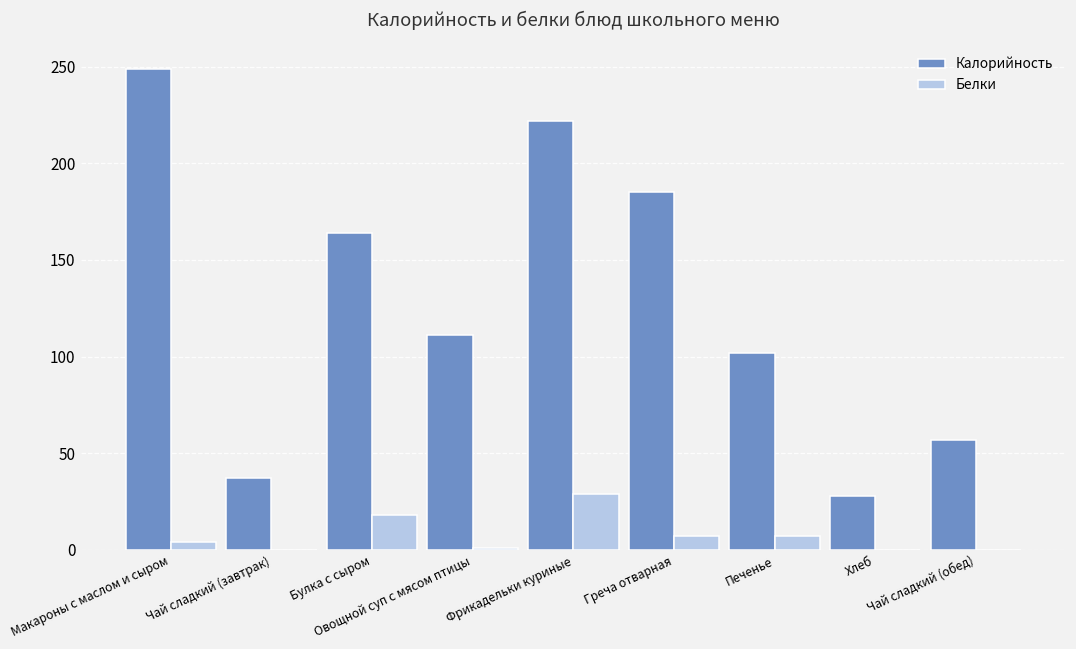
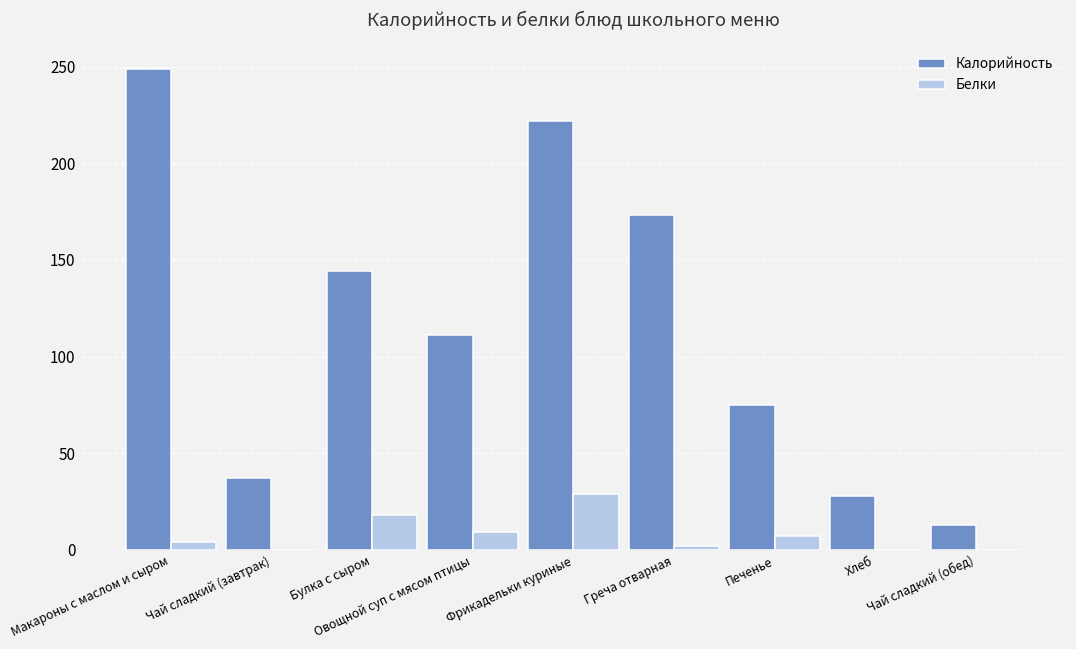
  {
    "Калорийность": {
      "Макароны с маслом и сыром": 249,
      "Чай сладкий (завтрак)": 37,
-     "Булка с сыром": 164,
+     "Булка с сыром": 144,
      "Овощной суп с мясом птицы": 111,
      "Фрикадельки куриные": 222,
-     "Греча отварная": 185,
-     "Печенье": 102,
+     "Греча отварная": 173,
+     "Печенье": 75,
      "Хлеб": 28,
-     "Чай сладкий (обед)": 57
+     "Чай сладкий (обед)": 13
    },
    "Белки": {
      "Макароны с маслом и сыром": 4,
      "Чай сладкий (завтрак)": 0,
      "Булка с сыром": 18,
-     "Овощной суп с мясом птицы": 1,
+     "Овощной суп с мясом птицы": 9,
      "Фрикадельки куриные": 29,
-     "Греча отварная": 7,
+     "Греча отварная": 2,
      "Печенье": 7,
      "Хлеб": 0,
      "Чай сладкий (обед)": 0
    }
  }
